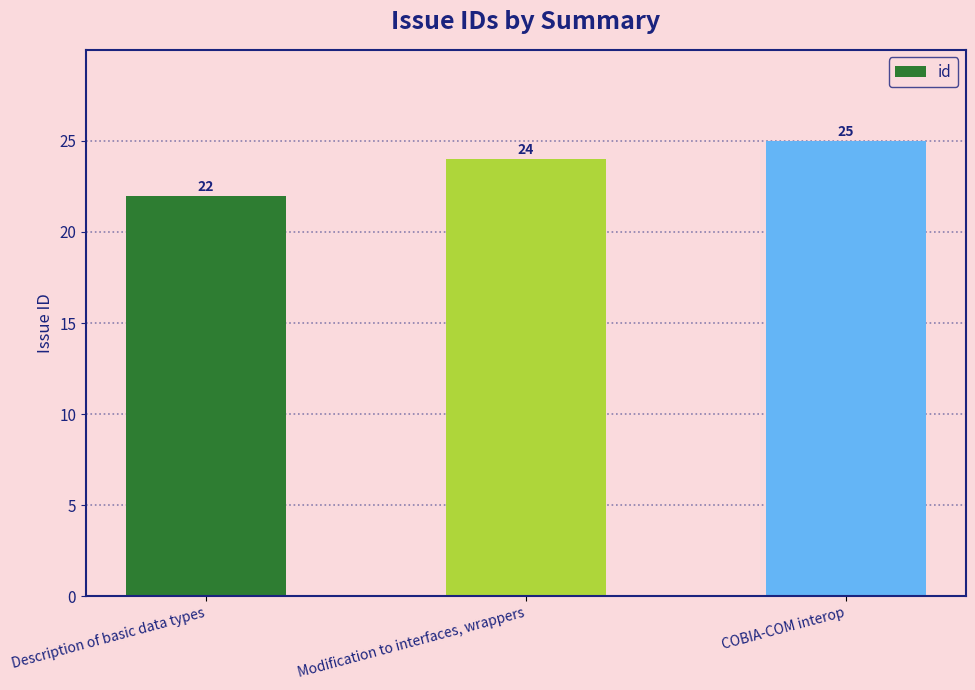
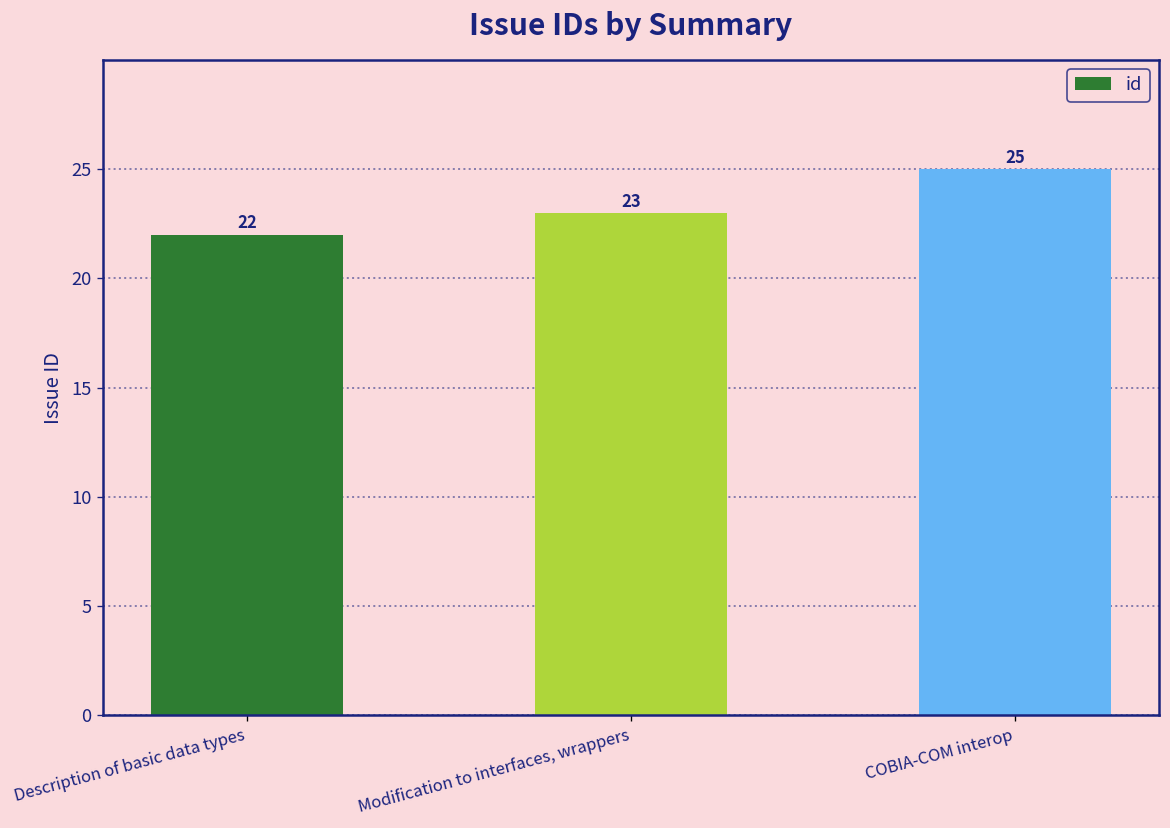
  {
    "Description of basic data types": 22,
-   "Modification to interfaces, wrappers": 24,
+   "Modification to interfaces, wrappers": 23,
    "COBIA-COM interop": 25
  }
